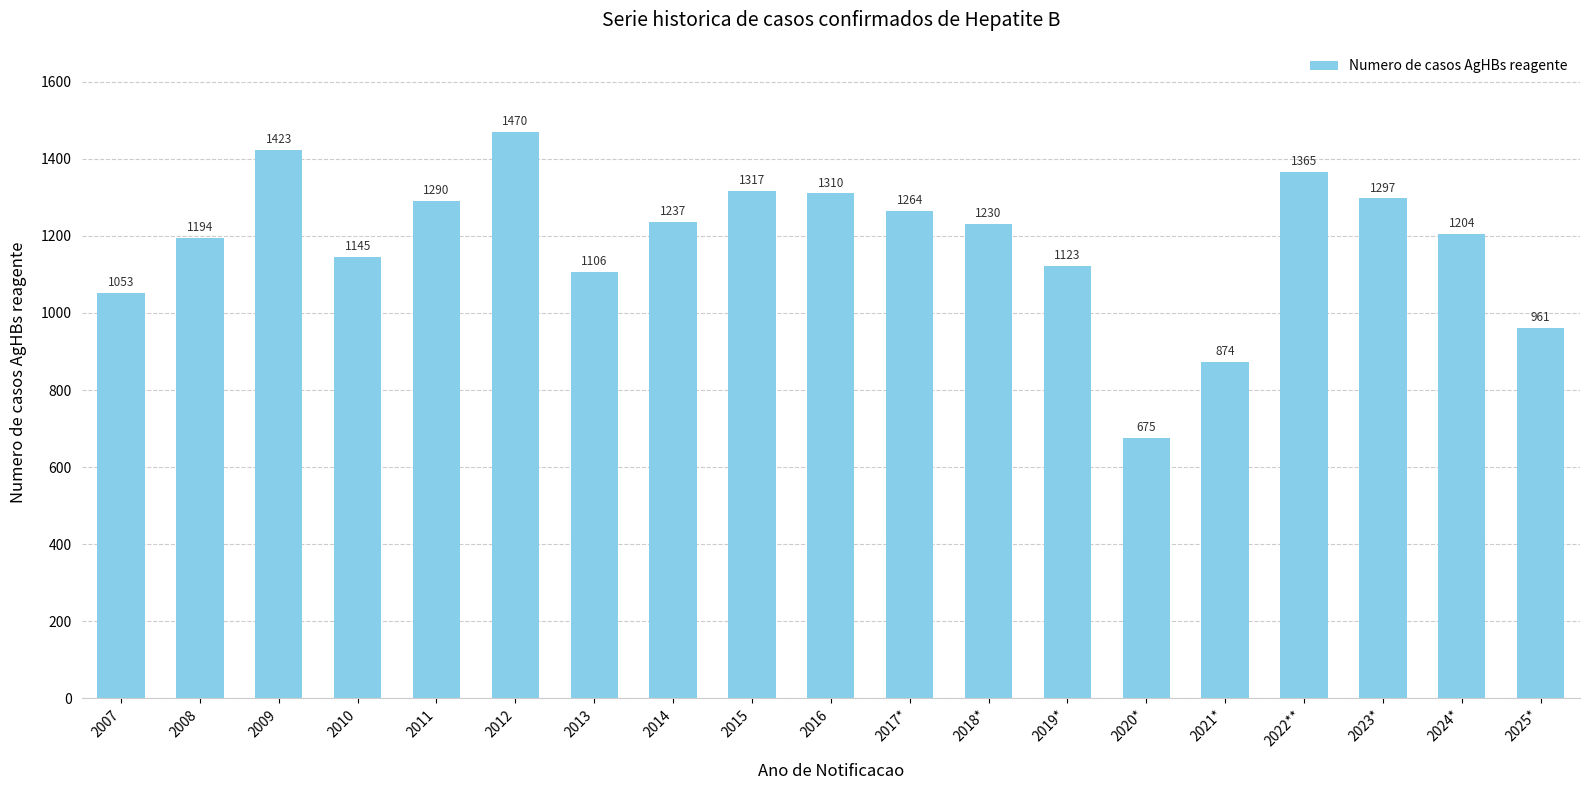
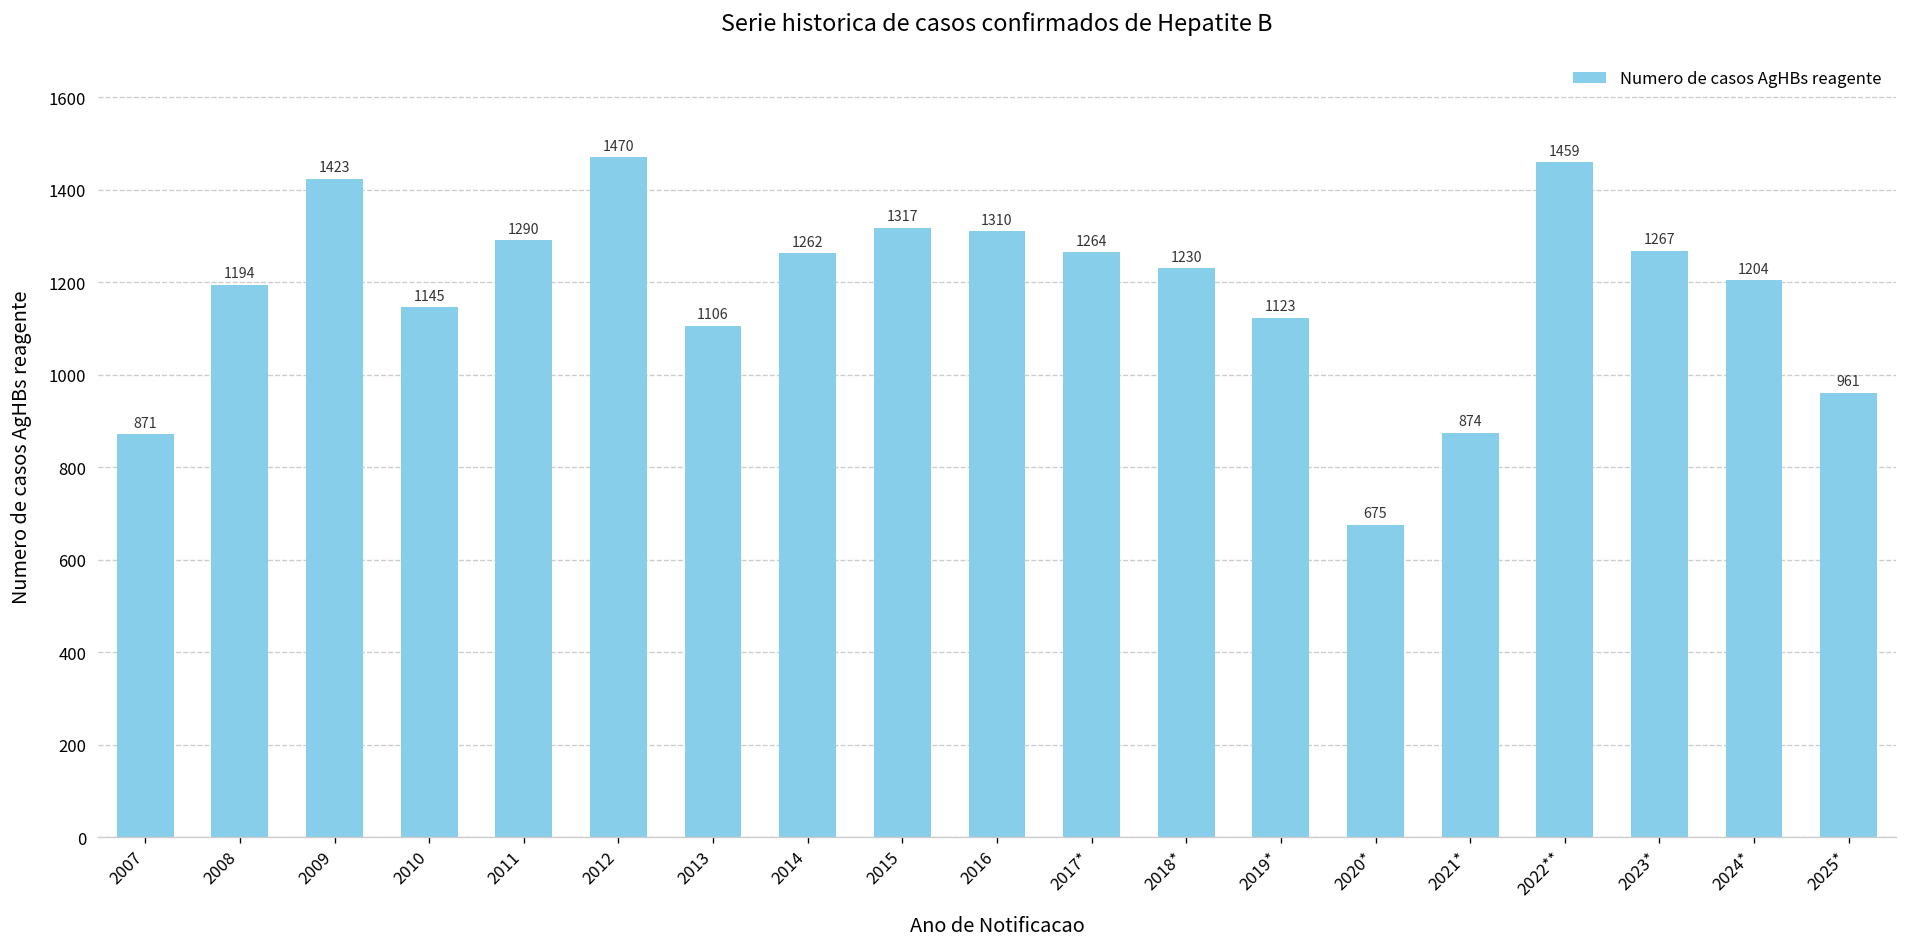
  {
-   "2007": 1053,
+   "2007": 871,
    "2008": 1194,
    "2009": 1423,
    "2010": 1145,
    "2011": 1290,
    "2012": 1470,
    "2013": 1106,
-   "2014": 1237,
+   "2014": 1262,
    "2015": 1317,
    "2016": 1310,
    "2017*": 1264,
    "2018*": 1230,
    "2019*": 1123,
    "2020*": 675,
    "2021*": 874,
-   "2022**": 1365,
-   "2023*": 1297,
+   "2022**": 1459,
+   "2023*": 1267,
    "2024*": 1204,
    "2025*": 961
  }
